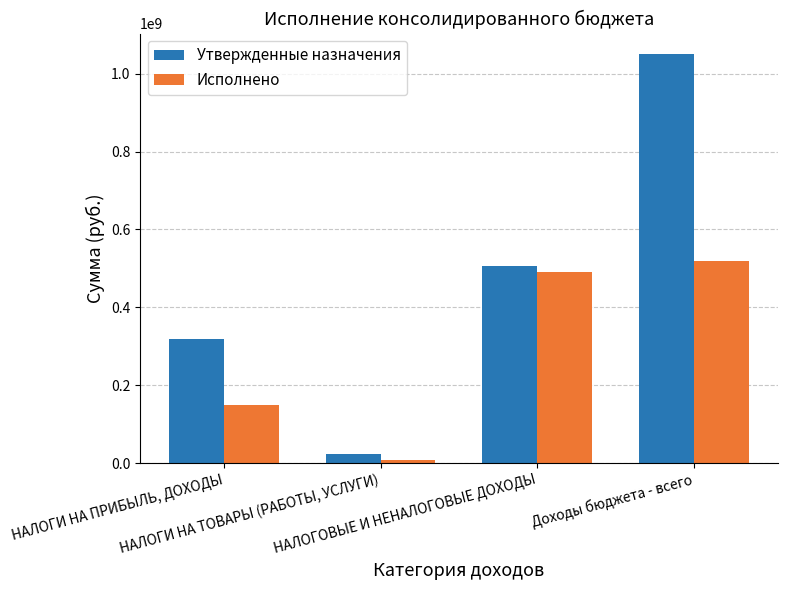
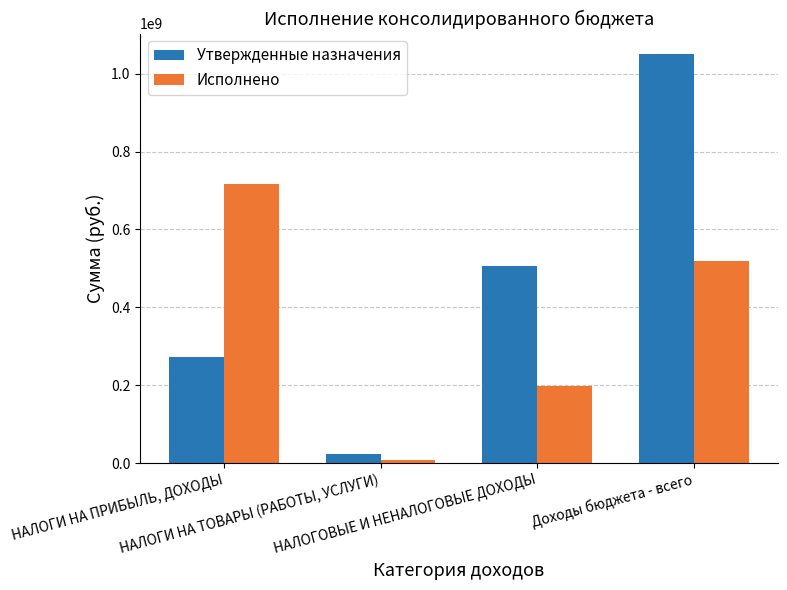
  {
    "Утвержденные назначения": {
-     "НАЛОГИ НА ПРИБЫЛЬ, ДОХОДЫ": 320000000,
+     "НАЛОГИ НА ПРИБЫЛЬ, ДОХОДЫ": 270000000,
      "НАЛОГИ НА ТОВАРЫ (РАБОТЫ, УСЛУГИ)": 20000000,
      "НАЛОГОВЫЕ И НЕНАЛОГОВЫЕ ДОХОДЫ": 510000000,
      "Доходы бюджета - всего": 1050000000
    },
    "Исполнено": {
-     "НАЛОГИ НА ПРИБЫЛЬ, ДОХОДЫ": 150000000,
+     "НАЛОГИ НА ПРИБЫЛЬ, ДОХОДЫ": 720000000,
      "НАЛОГИ НА ТОВАРЫ (РАБОТЫ, УСЛУГИ)": 10000000,
-     "НАЛОГОВЫЕ И НЕНАЛОГОВЫЕ ДОХОДЫ": 490000000,
+     "НАЛОГОВЫЕ И НЕНАЛОГОВЫЕ ДОХОДЫ": 200000000,
      "Доходы бюджета - всего": 520000000
    }
  }
